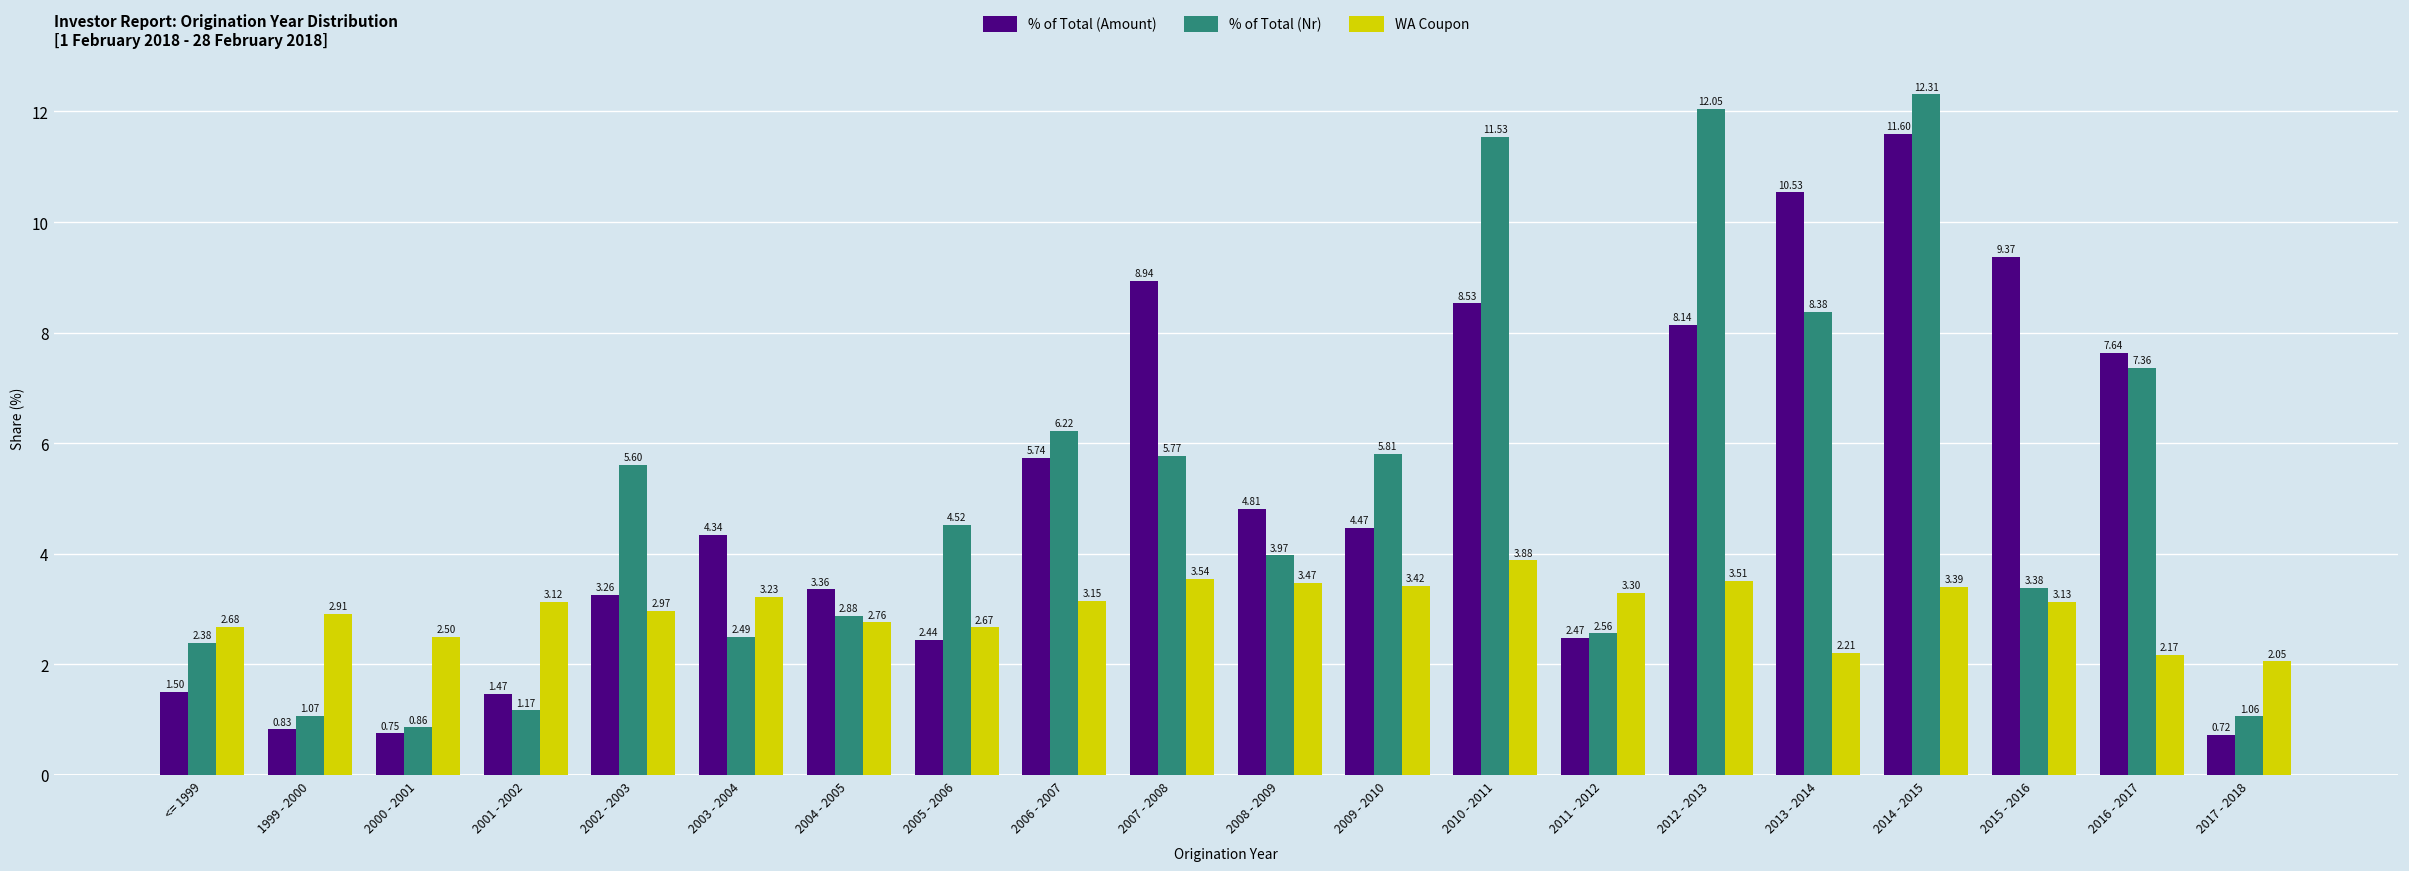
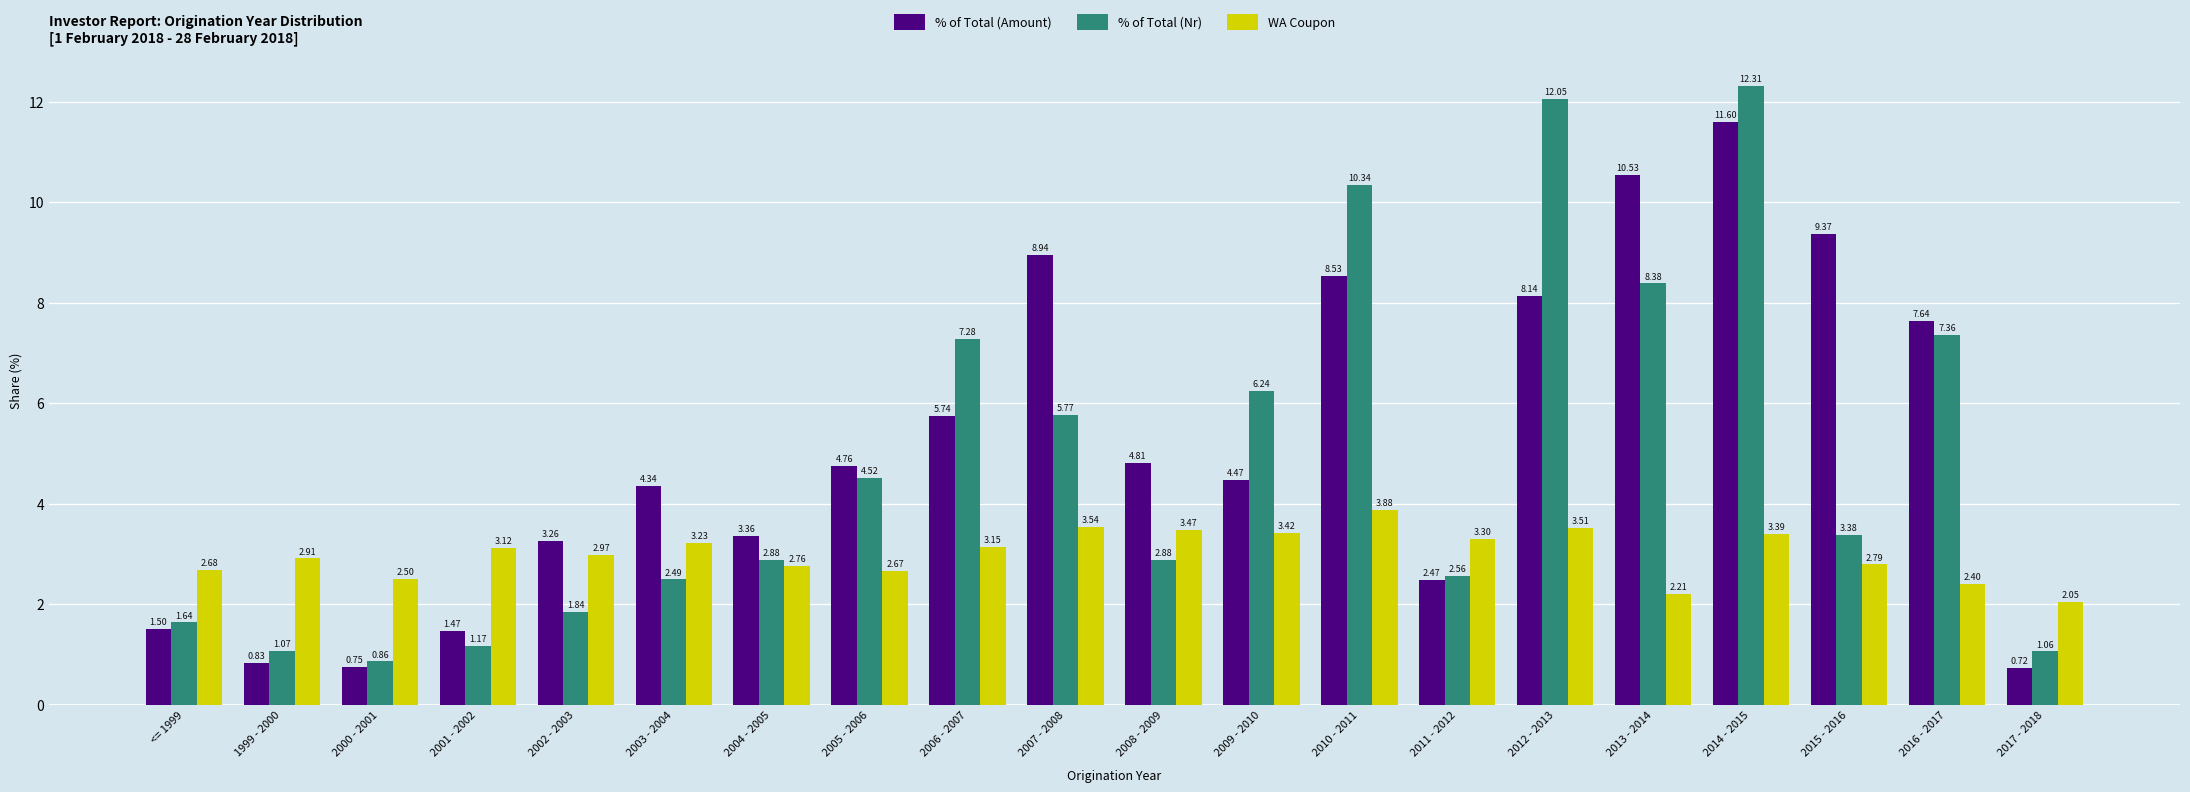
  {
    "% of Total (Amount)": {
      "<= 1999": 1.50,
      "1999 - 2000": 0.83,
      "2000 - 2001": 0.75,
      "2001 - 2002": 1.47,
      "2002 - 2003": 3.26,
      "2003 - 2004": 4.34,
      "2004 - 2005": 3.36,
-     "2005 - 2006": 2.44,
+     "2005 - 2006": 4.76,
      "2006 - 2007": 5.74,
      "2007 - 2008": 8.94,
      "2008 - 2009": 4.81,
      "2009 - 2010": 4.47,
      "2010 - 2011": 8.53,
      "2011 - 2012": 2.47,
      "2012 - 2013": 8.14,
      "2013 - 2014": 10.53,
      "2014 - 2015": 11.60,
      "2015 - 2016": 9.37,
      "2016 - 2017": 7.64,
      "2017 - 2018": 0.72
    },
    "% of Total (Nr)": {
-     "<= 1999": 2.38,
+     "<= 1999": 1.64,
      "1999 - 2000": 1.07,
      "2000 - 2001": 0.86,
      "2001 - 2002": 1.17,
-     "2002 - 2003": 5.60,
+     "2002 - 2003": 1.84,
      "2003 - 2004": 2.49,
      "2004 - 2005": 2.88,
      "2005 - 2006": 4.52,
-     "2006 - 2007": 6.22,
+     "2006 - 2007": 7.28,
      "2007 - 2008": 5.77,
-     "2008 - 2009": 3.97,
-     "2009 - 2010": 5.81,
-     "2010 - 2011": 11.53,
+     "2008 - 2009": 2.88,
+     "2009 - 2010": 6.24,
+     "2010 - 2011": 10.34,
      "2011 - 2012": 2.56,
      "2012 - 2013": 12.05,
      "2013 - 2014": 8.38,
      "2014 - 2015": 12.31,
      "2015 - 2016": 3.38,
      "2016 - 2017": 7.36,
      "2017 - 2018": 1.06
    },
    "WA Coupon": {
      "<= 1999": 2.68,
      "1999 - 2000": 2.91,
      "2000 - 2001": 2.50,
      "2001 - 2002": 3.12,
      "2002 - 2003": 2.97,
      "2003 - 2004": 3.23,
      "2004 - 2005": 2.76,
      "2005 - 2006": 2.67,
      "2006 - 2007": 3.15,
      "2007 - 2008": 3.54,
      "2008 - 2009": 3.47,
      "2009 - 2010": 3.42,
      "2010 - 2011": 3.88,
      "2011 - 2012": 3.30,
      "2012 - 2013": 3.51,
      "2013 - 2014": 2.21,
      "2014 - 2015": 3.39,
-     "2015 - 2016": 3.13,
-     "2016 - 2017": 2.17,
+     "2015 - 2016": 2.79,
+     "2016 - 2017": 2.40,
      "2017 - 2018": 2.05
    }
  }
